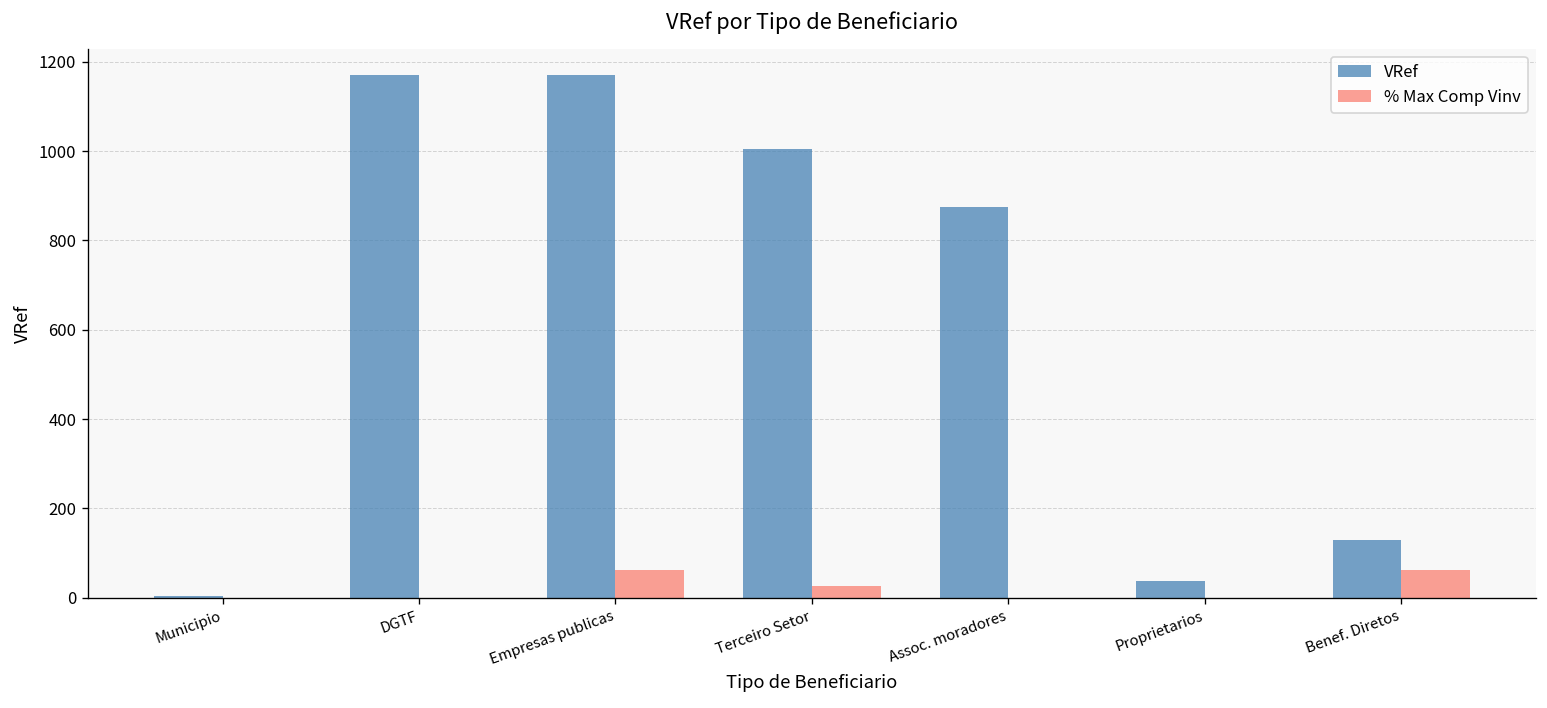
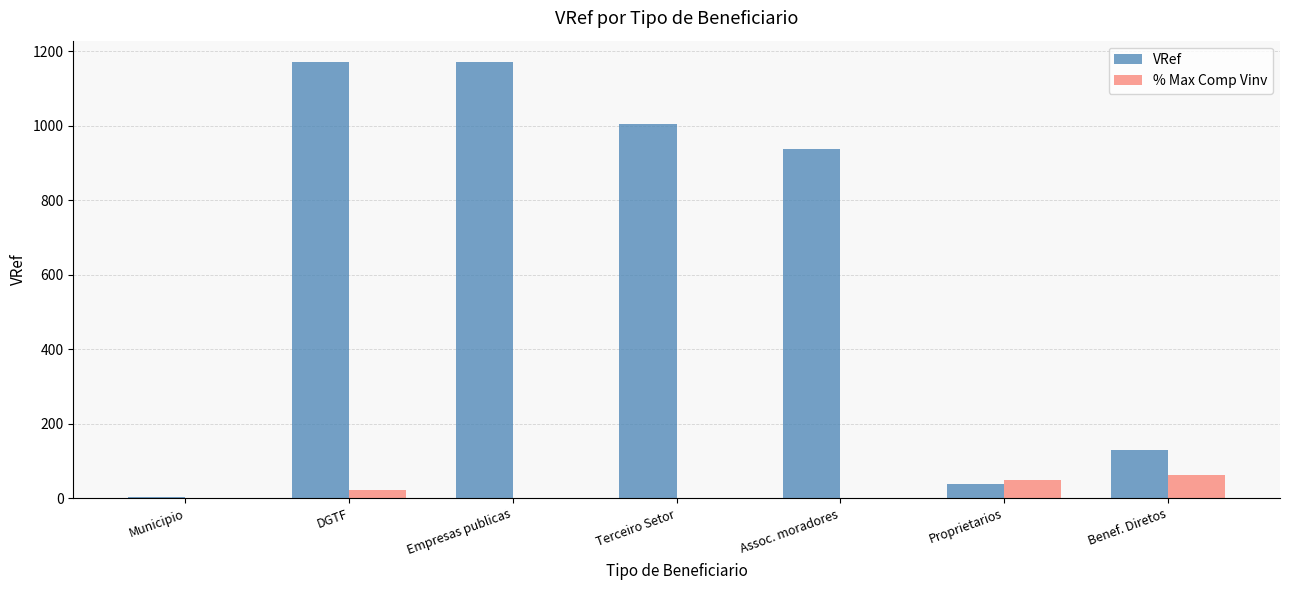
  {
    "VRef": {
      "DGTF": 1170,
      "Empresas publicas": 1170,
      "Terceiro Setor": 1000,
-     "Assoc. moradores": 880,
+     "Assoc. moradores": 940,
      "Proprietarios": 40,
      "Benef. Diretos": 130
    },
    "% Max Comp Vinv": {
      "Municipio": 0,
-     "DGTF": 0,
-     "Empresas publicas": 60,
-     "Terceiro Setor": 30,
-     "Proprietarios": 0,
+     "DGTF": 20,
+     "Empresas publicas": 0,
+     "Terceiro Setor": 0,
+     "Proprietarios": 50,
      "Benef. Diretos": 60
    }
  }
